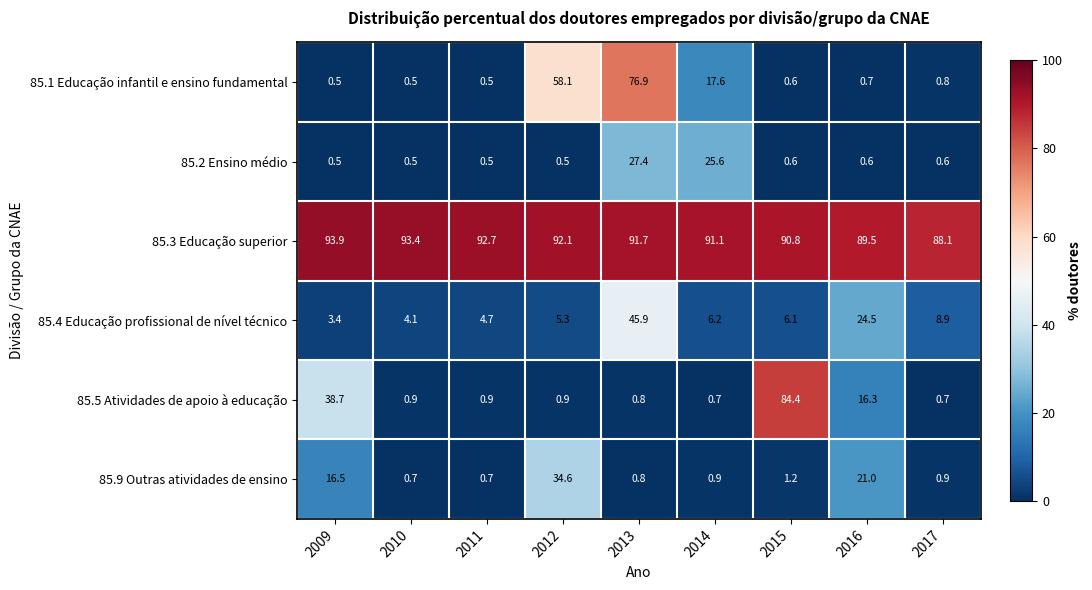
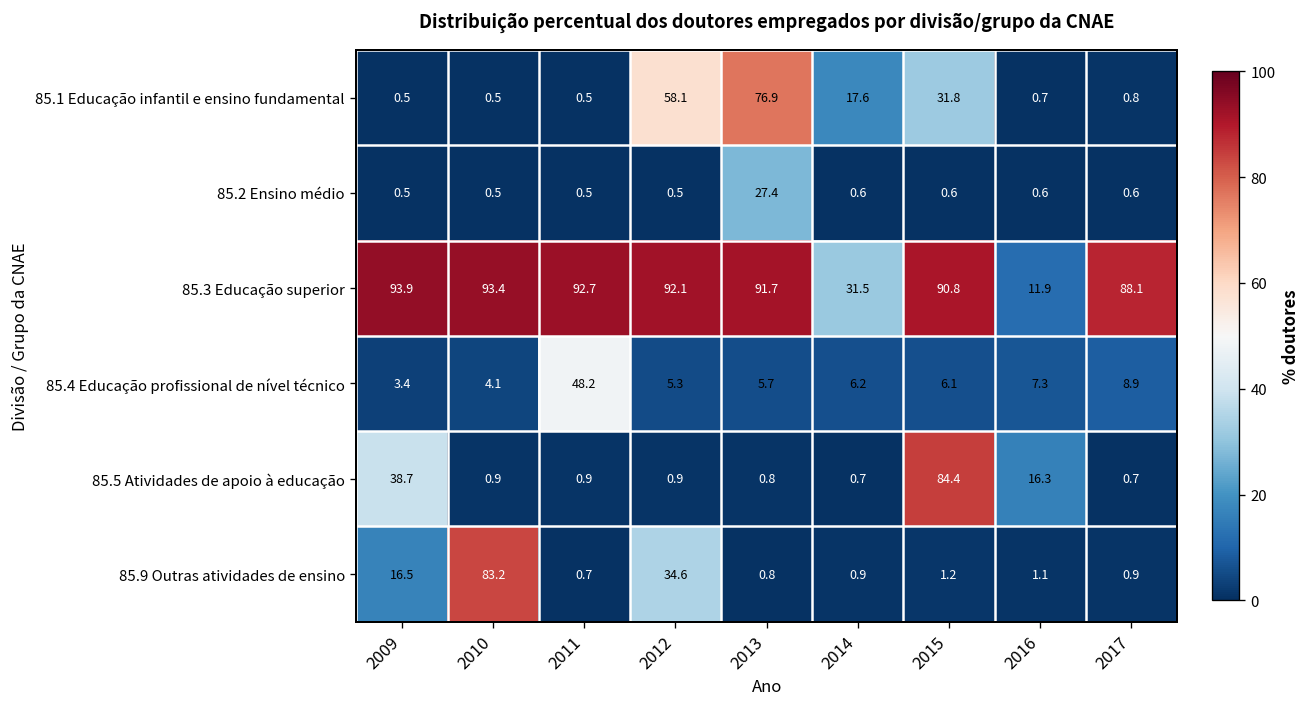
  {
    "85.1 Educação infantil e ensino fundamental": {
      "2009": 0.5,
      "2010": 0.5,
      "2011": 0.5,
      "2012": 58.1,
      "2013": 76.9,
      "2014": 17.6,
-     "2015": 0.6,
+     "2015": 31.8,
      "2016": 0.7,
      "2017": 0.8
    },
    "85.2 Ensino médio": {
      "2009": 0.5,
      "2010": 0.5,
      "2011": 0.5,
      "2012": 0.5,
      "2013": 27.4,
-     "2014": 25.6,
+     "2014": 0.6,
      "2015": 0.6,
      "2016": 0.6,
      "2017": 0.6
    },
    "85.3 Educação superior": {
      "2009": 93.9,
      "2010": 93.4,
      "2011": 92.7,
      "2012": 92.1,
      "2013": 91.7,
-     "2014": 91.1,
+     "2014": 31.5,
      "2015": 90.8,
-     "2016": 89.5,
+     "2016": 11.9,
      "2017": 88.1
    },
    "85.4 Educação profissional de nível técnico": {
      "2009": 3.4,
      "2010": 4.1,
-     "2011": 4.7,
+     "2011": 48.2,
      "2012": 5.3,
-     "2013": 45.9,
+     "2013": 5.7,
      "2014": 6.2,
      "2015": 6.1,
-     "2016": 24.5,
+     "2016": 7.3,
      "2017": 8.9
    },
    "85.5 Atividades de apoio à educação": {
      "2009": 38.7,
      "2010": 0.9,
      "2011": 0.9,
      "2012": 0.9,
      "2013": 0.8,
      "2014": 0.7,
      "2015": 84.4,
      "2016": 16.3,
      "2017": 0.7
    },
    "85.9 Outras atividades de ensino": {
      "2009": 16.5,
-     "2010": 0.7,
+     "2010": 83.2,
      "2011": 0.7,
      "2012": 34.6,
      "2013": 0.8,
      "2014": 0.9,
      "2015": 1.2,
-     "2016": 21.0,
+     "2016": 1.1,
      "2017": 0.9
    }
  }
